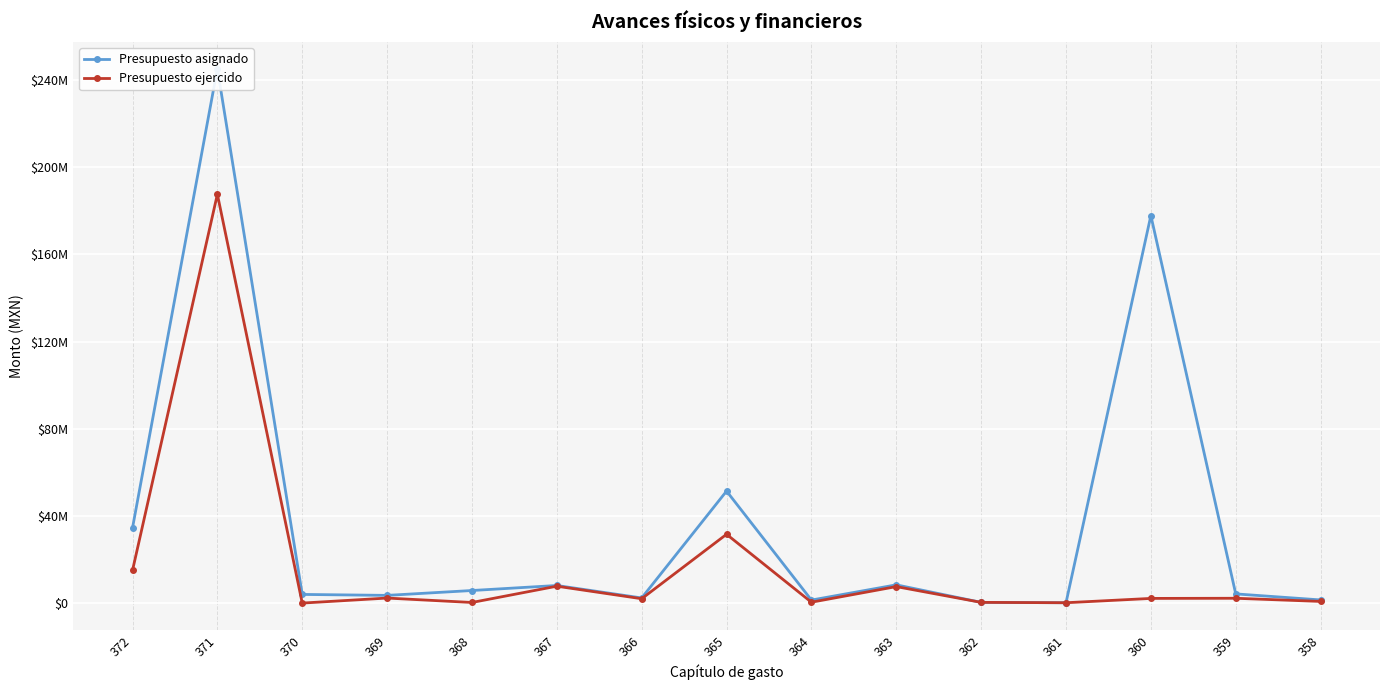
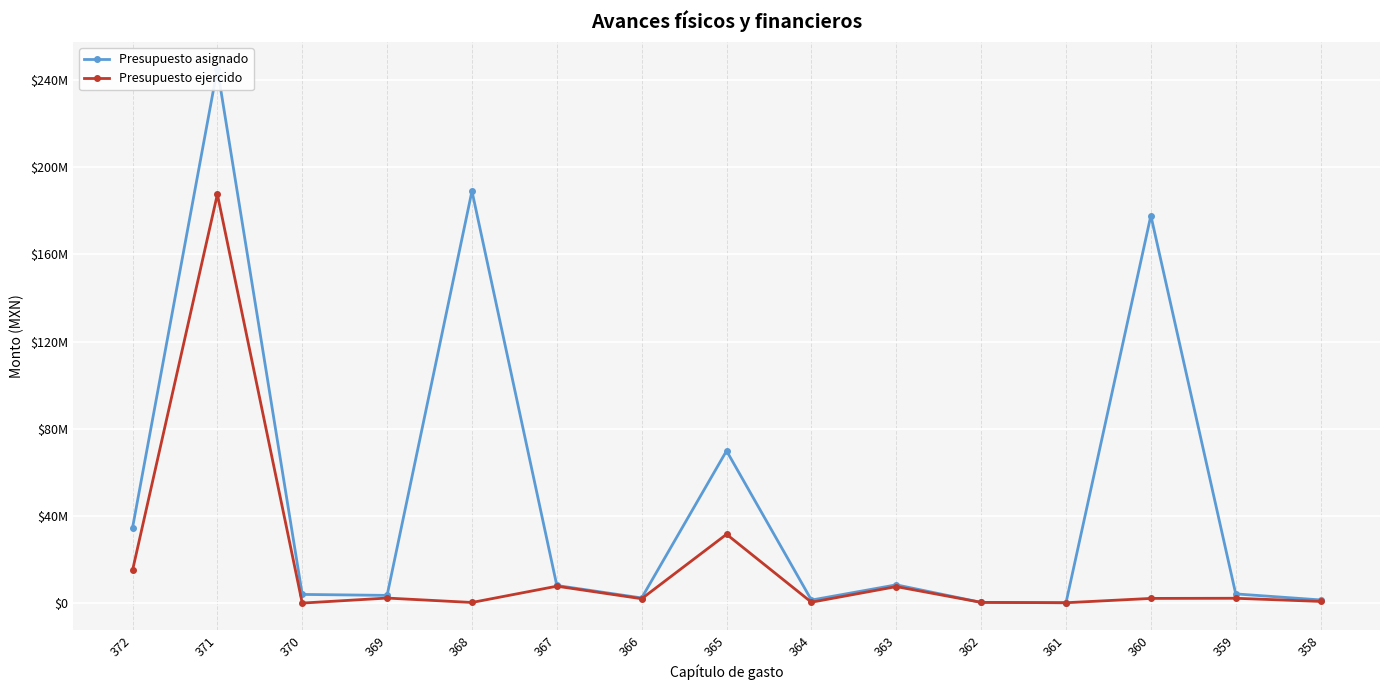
  {
    "Presupuesto asignado": {
      "372": "$34000000",
      "370": "$4000000",
      "369": "$4000000",
-     "368": "$6000000",
-     "365": "$51000000",
+     "368": "$189000000",
+     "365": "$70000000",
      "360": "$178000000",
      "359": "$4000000"
    },
    "Presupuesto ejercido": {
      "372": "$15000000",
      "371": "$188000000",
      "370": "$0",
      "369": "$2000000",
      "368": "$0",
      "365": "$32000000",
      "360": "$2000000",
      "359": "$2000000"
    }
  }
